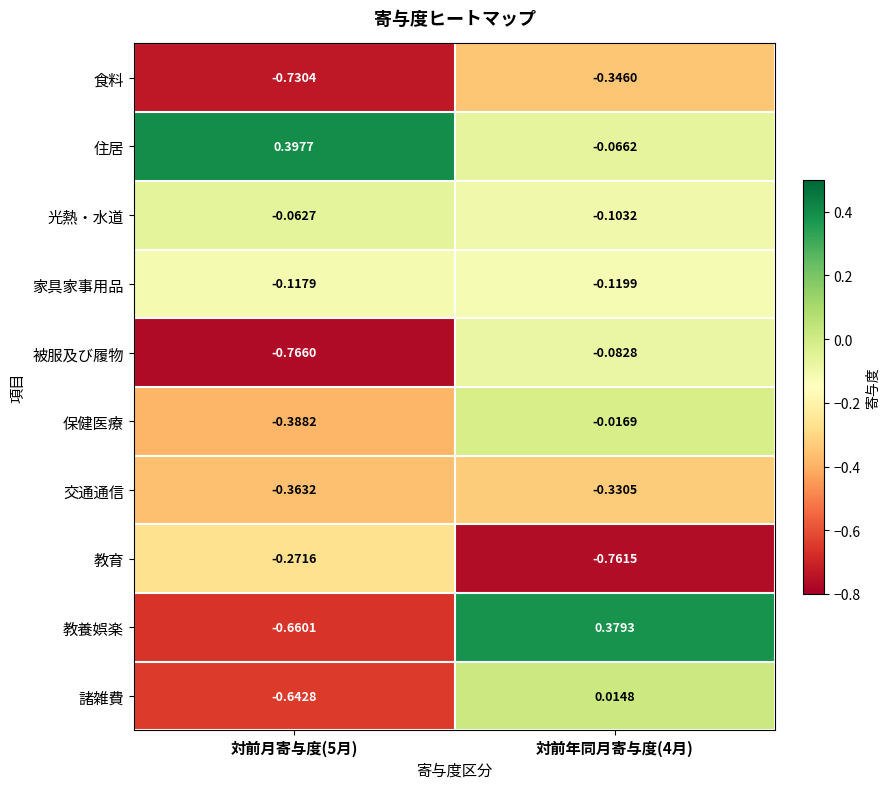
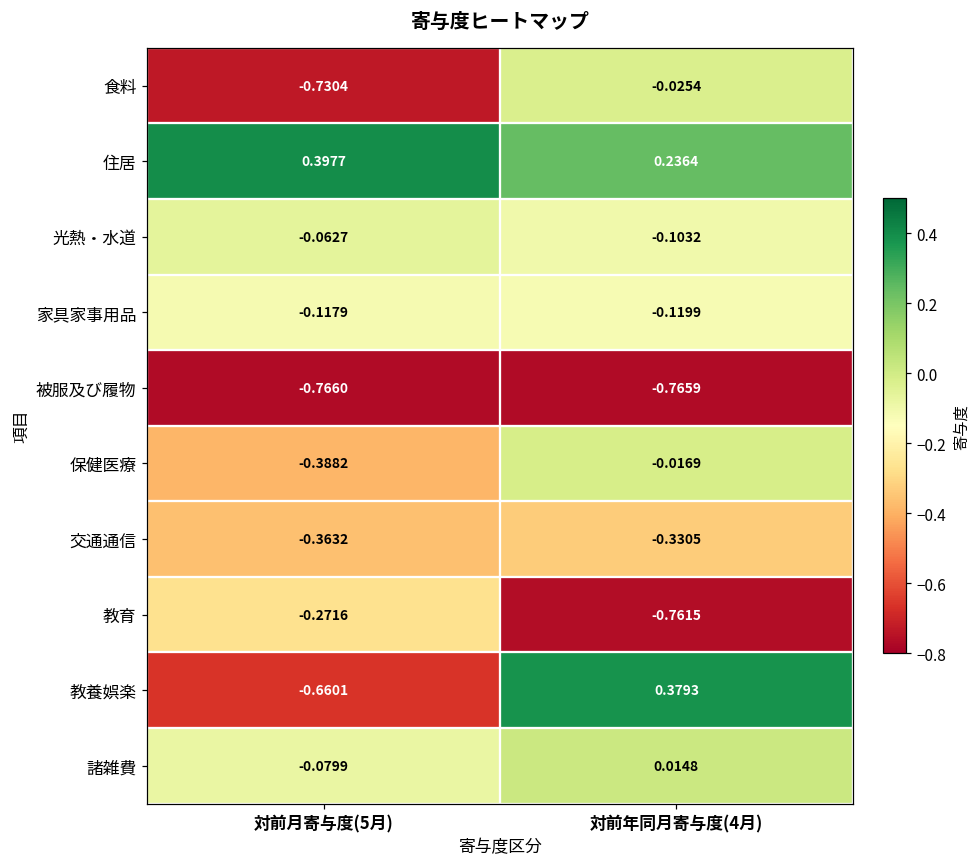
  {
    "食料": {
      "対前月寄与度(5月)": -0.7304,
-     "対前年同月寄与度(4月)": -0.3460
+     "対前年同月寄与度(4月)": -0.0254
    },
    "住居": {
      "対前月寄与度(5月)": 0.3977,
-     "対前年同月寄与度(4月)": -0.0662
+     "対前年同月寄与度(4月)": 0.2364
    },
    "光熱・水道": {
      "対前月寄与度(5月)": -0.0627,
      "対前年同月寄与度(4月)": -0.1032
    },
    "家具家事用品": {
      "対前月寄与度(5月)": -0.1179,
      "対前年同月寄与度(4月)": -0.1199
    },
    "被服及び履物": {
      "対前月寄与度(5月)": -0.7660,
-     "対前年同月寄与度(4月)": -0.0828
+     "対前年同月寄与度(4月)": -0.7659
    },
    "保健医療": {
      "対前月寄与度(5月)": -0.3882,
      "対前年同月寄与度(4月)": -0.0169
    },
    "交通通信": {
      "対前月寄与度(5月)": -0.3632,
      "対前年同月寄与度(4月)": -0.3305
    },
    "教育": {
      "対前月寄与度(5月)": -0.2716,
      "対前年同月寄与度(4月)": -0.7615
    },
    "教養娯楽": {
      "対前月寄与度(5月)": -0.6601,
      "対前年同月寄与度(4月)": 0.3793
    },
    "諸雑費": {
-     "対前月寄与度(5月)": -0.6428,
+     "対前月寄与度(5月)": -0.0799,
      "対前年同月寄与度(4月)": 0.0148
    }
  }
